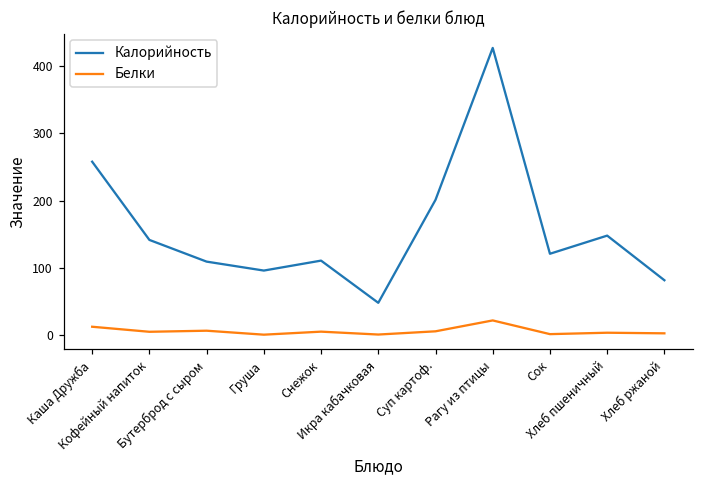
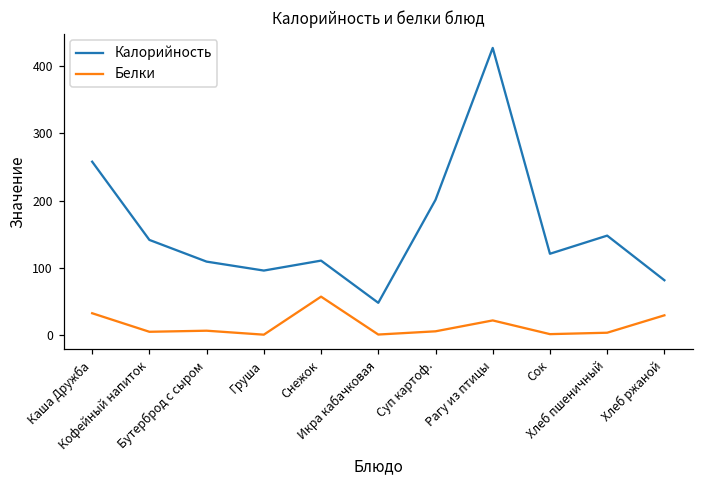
  {
    "Калорийность": {
      "Каша Дружба": 260,
      "Кофейный напиток": 140,
      "Бутерброд с сыром": 110,
      "Груша": 100,
      "Снежок": 110,
      "Икра кабачковая": 50,
      "Суп картоф.": 200,
      "Рагу из птицы": 430,
      "Сок": 120,
      "Хлеб пшеничный": 150,
      "Хлеб ржаной": 80
    },
    "Белки": {
-     "Каша Дружба": 10,
+     "Каша Дружба": 30,
      "Кофейный напиток": 0,
      "Бутерброд с сыром": 10,
      "Груша": 0,
-     "Снежок": 10,
+     "Снежок": 60,
      "Икра кабачковая": 0,
      "Суп картоф.": 10,
      "Рагу из птицы": 20,
      "Сок": 0,
      "Хлеб пшеничный": 0,
-     "Хлеб ржаной": 0
+     "Хлеб ржаной": 30
    }
  }
